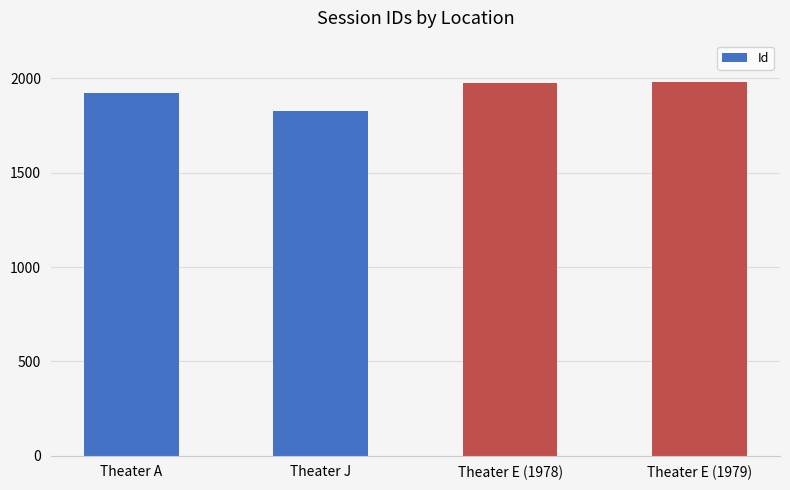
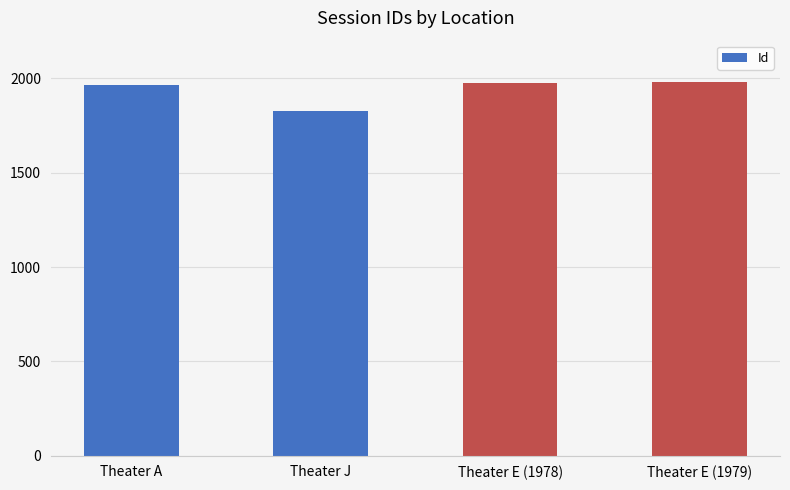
  {
-   "Theater A": 1920,
+   "Theater A": 1960,
    "Theater J": 1830,
    "Theater E (1978)": 1980,
    "Theater E (1979)": 1980
  }
